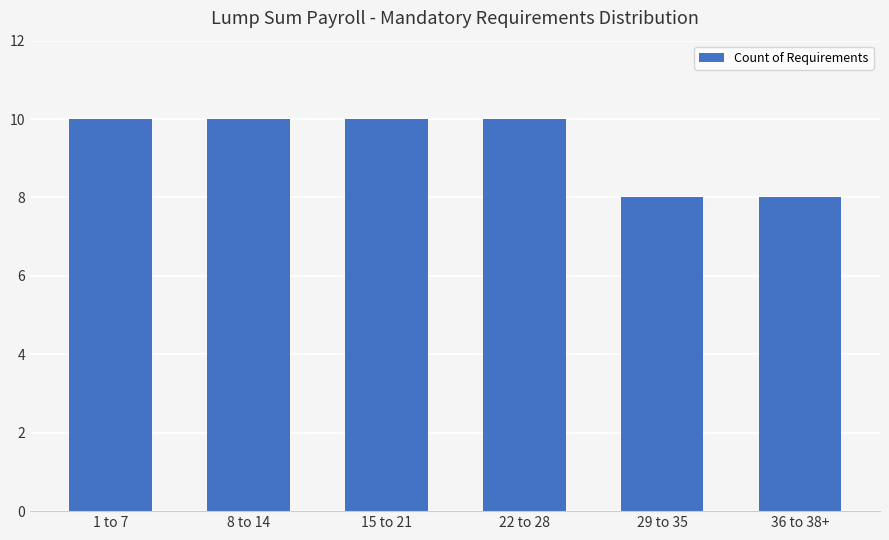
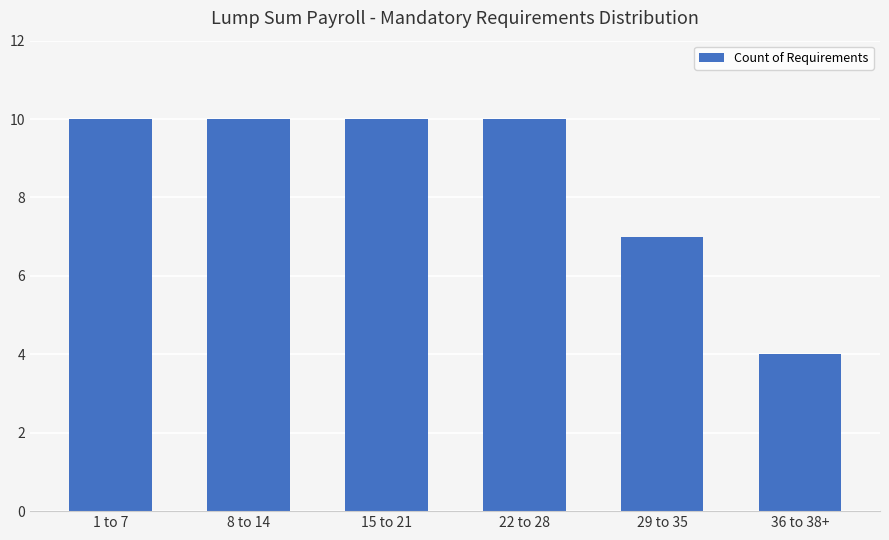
  {
    "1 to 7": 10,
    "8 to 14": 10,
    "15 to 21": 10,
    "22 to 28": 10,
-   "29 to 35": 8,
-   "36 to 38+": 8
+   "29 to 35": 7,
+   "36 to 38+": 4
  }
